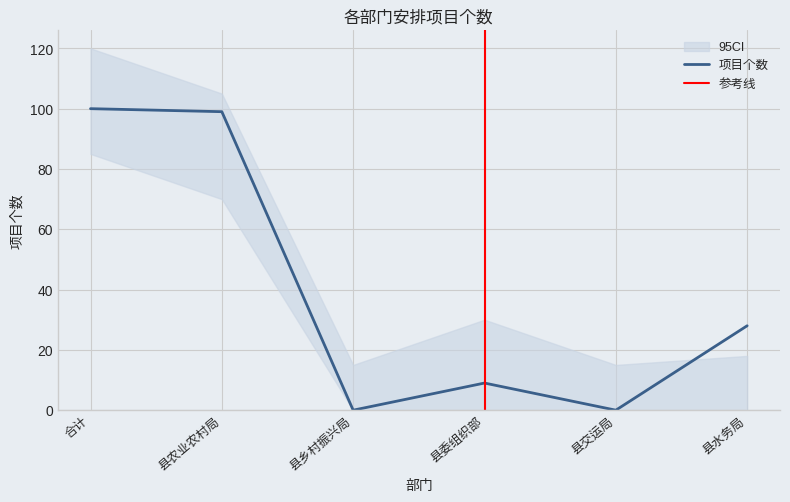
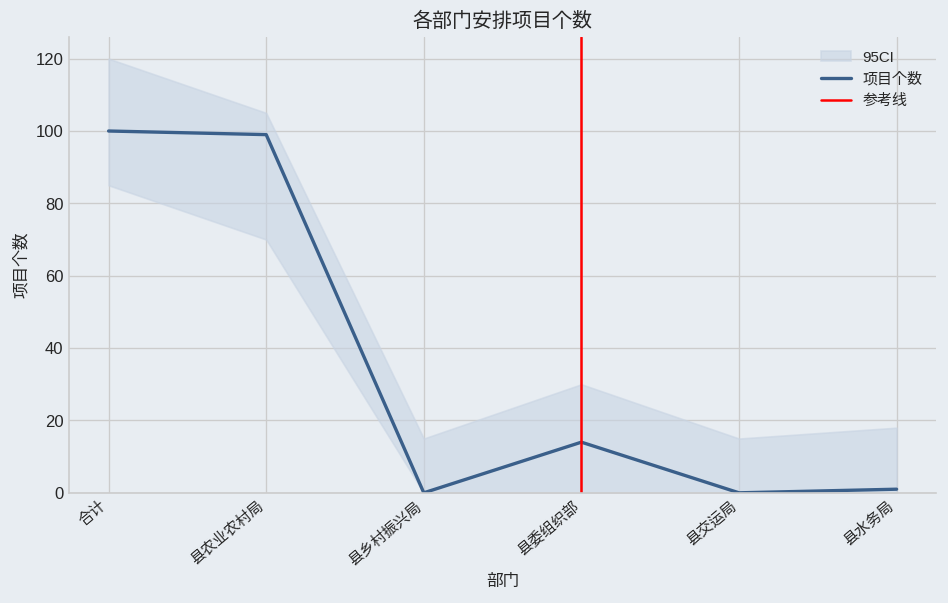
  {
    "项目个数": {
      "合计": 100,
      "县农业农村局": 99,
      "县乡村振兴局": 0,
-     "县委组织部": 9,
+     "县委组织部": 14,
      "县交运局": 0,
-     "县水务局": 28
+     "县水务局": 1
    }
  }
